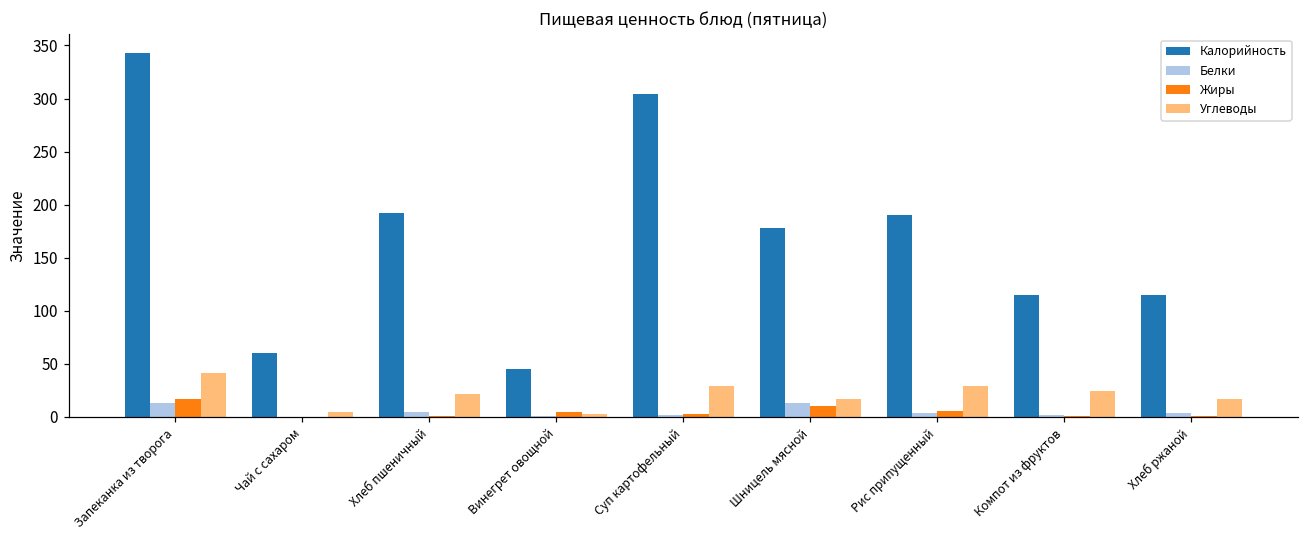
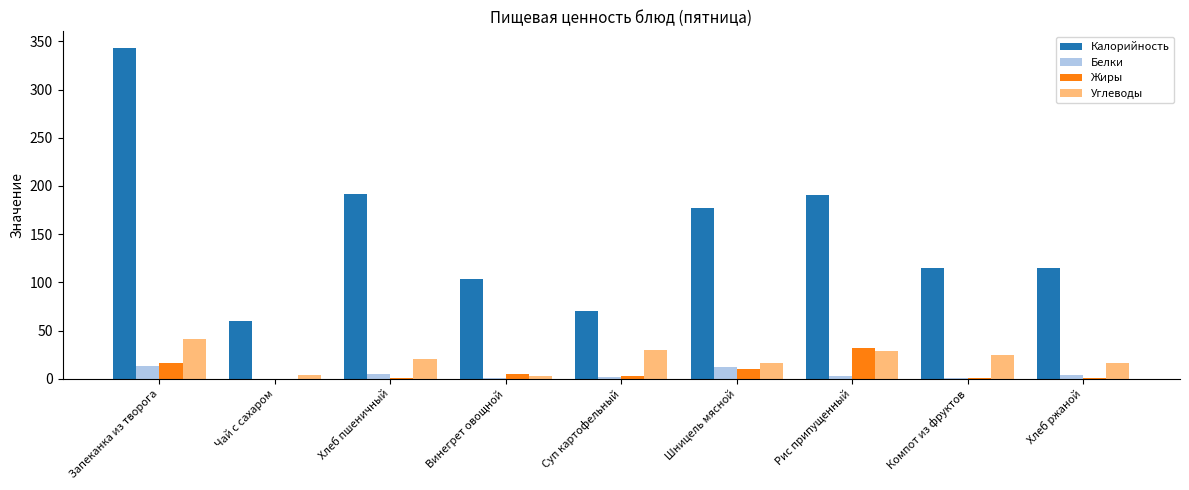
  {
    "Калорийность": {
      "Запеканка из творога": 340,
      "Чай с сахаром": 60,
      "Хлеб пшеничный": 190,
-     "Винегрет овощной": 50,
-     "Суп картофельный": 300,
+     "Винегрет овощной": 100,
+     "Суп картофельный": 70,
      "Шницель мясной": 180,
      "Рис припущенный": 190,
      "Компот из фруктов": 110,
      "Хлеб ржаной": 120
    },
    "Белки": {
      "Запеканка из творога": 10,
      "Хлеб пшеничный": 0,
      "Шницель мясной": 10,
      "Рис припущенный": 0,
      "Хлеб ржаной": 0
    },
    "Жиры": {
      "Запеканка из творога": 20,
      "Винегрет овощной": 0,
      "Шницель мясной": 10,
-     "Рис припущенный": 10
+     "Рис припущенный": 30
    },
    "Углеводы": {
      "Запеканка из творога": 40,
      "Чай с сахаром": 0,
      "Хлеб пшеничный": 20,
      "Винегрет овощной": 0,
      "Суп картофельный": 30,
      "Шницель мясной": 20,
      "Рис припущенный": 30,
      "Компот из фруктов": 20,
      "Хлеб ржаной": 20
    }
  }
